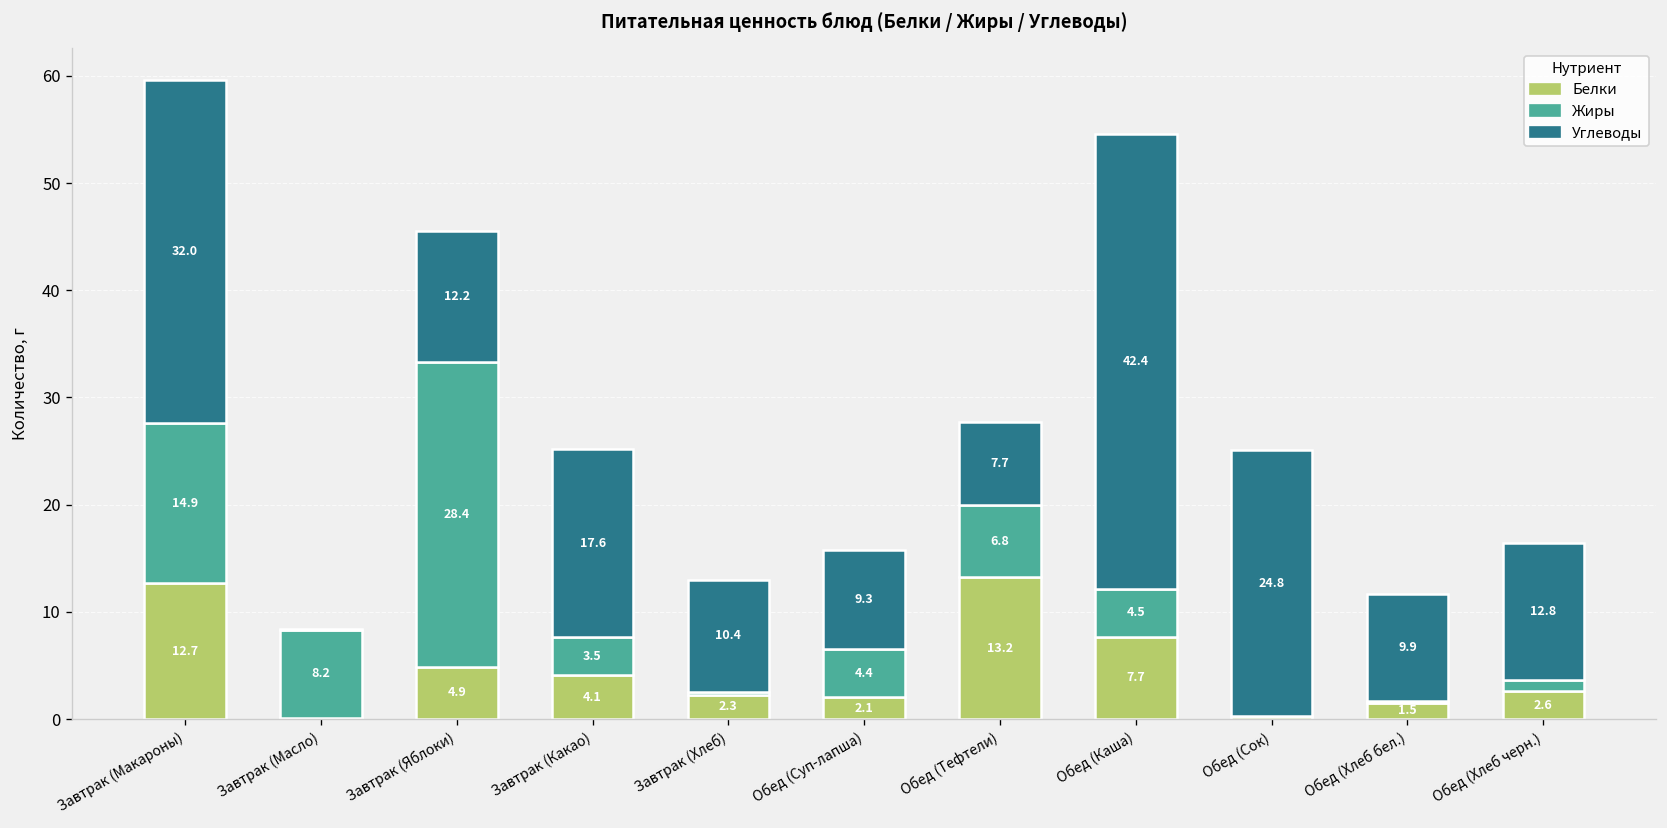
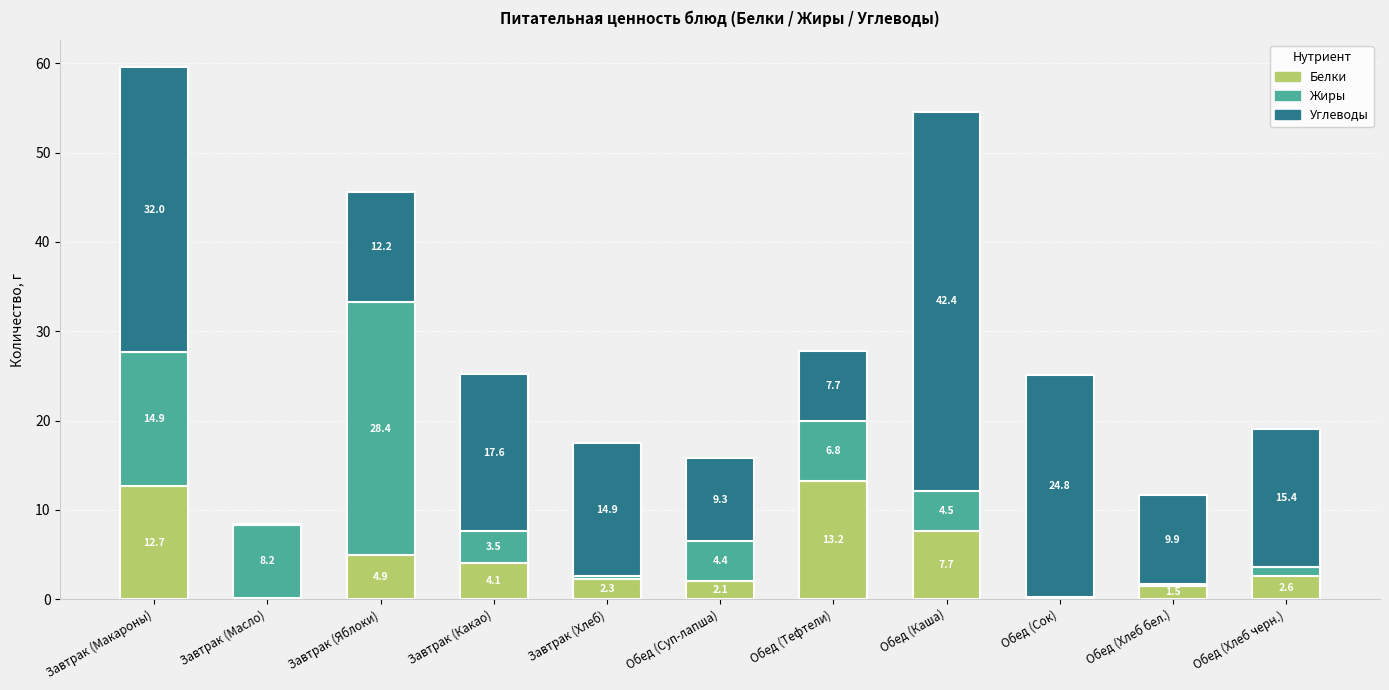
  {
    "Белки": {
      "Завтрак (Макароны)": 12.7,
      "Завтрак (Яблоки)": 4.9,
      "Завтрак (Какао)": 4.1,
      "Завтрак (Хлеб)": 2.3,
      "Обед (Суп-лапша)": 2.1,
      "Обед (Тефтели)": 13.2,
      "Обед (Каша)": 7.7,
      "Обед (Хлеб бел.)": 1.5,
      "Обед (Хлеб черн.)": 2.6
    },
    "Жиры": {
      "Завтрак (Макароны)": 14.9,
      "Завтрак (Масло)": 8.2,
      "Завтрак (Яблоки)": 28.4,
      "Завтрак (Какао)": 3.5,
      "Обед (Суп-лапша)": 4.4,
      "Обед (Тефтели)": 6.8,
      "Обед (Каша)": 4.5
    },
    "Углеводы": {
      "Завтрак (Макароны)": 32.0,
      "Завтрак (Яблоки)": 12.2,
      "Завтрак (Какао)": 17.6,
-     "Завтрак (Хлеб)": 10.4,
+     "Завтрак (Хлеб)": 14.9,
      "Обед (Суп-лапша)": 9.3,
      "Обед (Тефтели)": 7.7,
      "Обед (Каша)": 42.4,
      "Обед (Сок)": 24.8,
      "Обед (Хлеб бел.)": 9.9,
-     "Обед (Хлеб черн.)": 12.8
+     "Обед (Хлеб черн.)": 15.4
    }
  }
